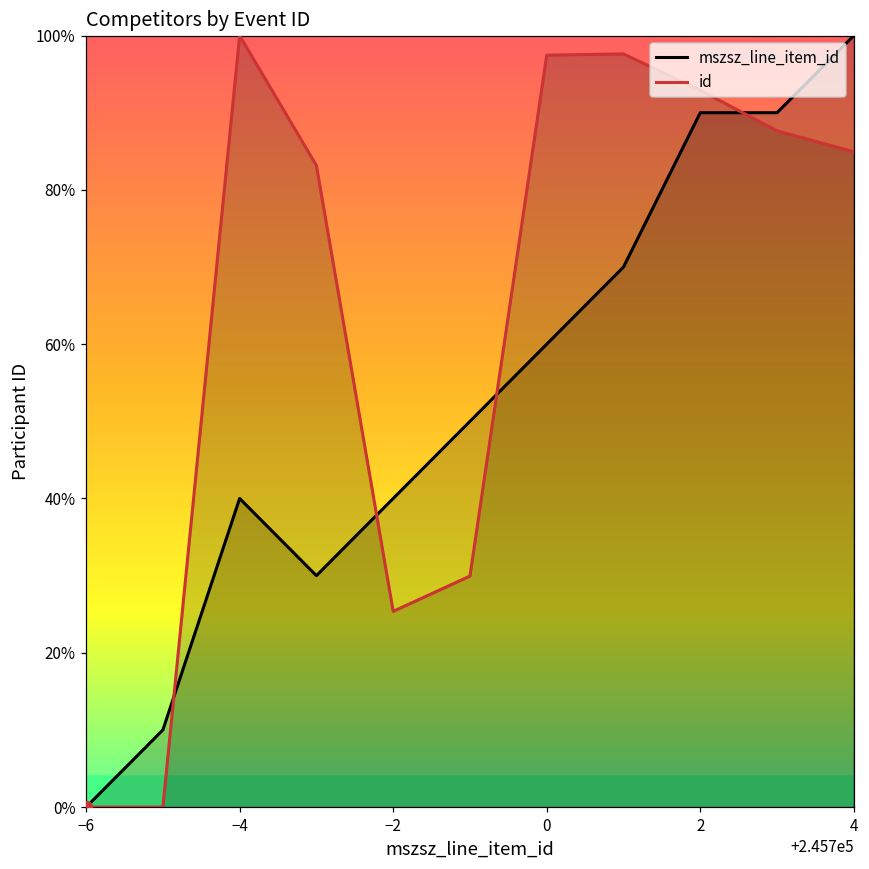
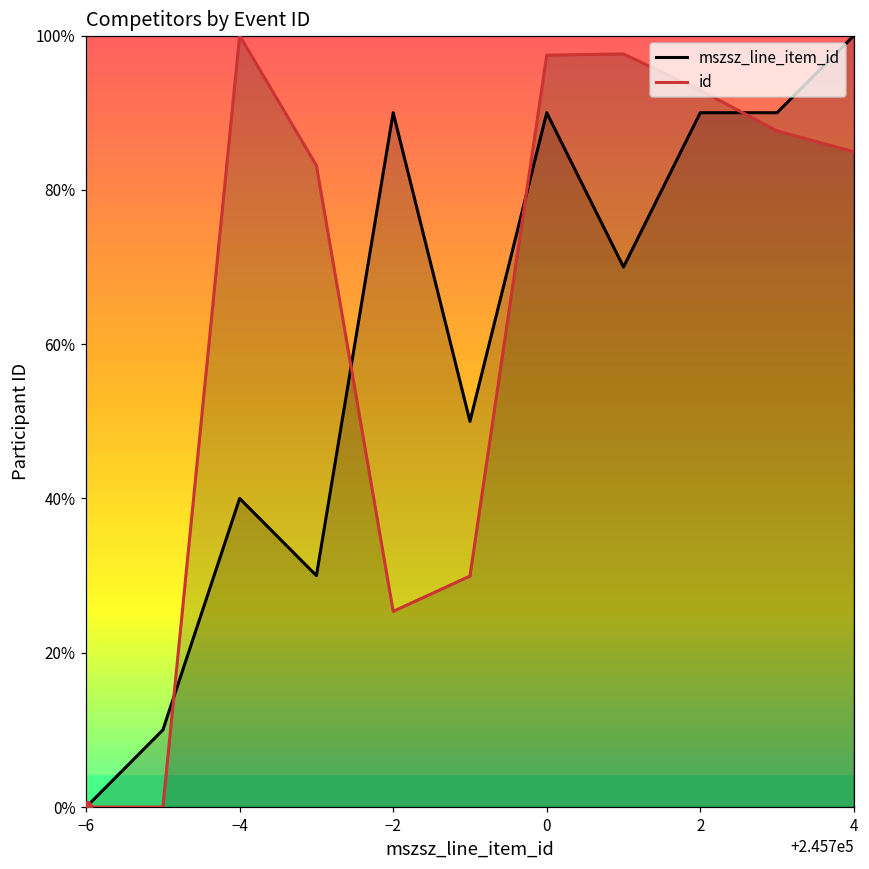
  {
    "mszsz_line_item_id": {
      "−4": "40%",
-     "−2": "40%",
-     "0": "60%",
+     "−2": "90%",
+     "0": "90%",
      "2": "90%",
      "4": "100%"
    }
  }
